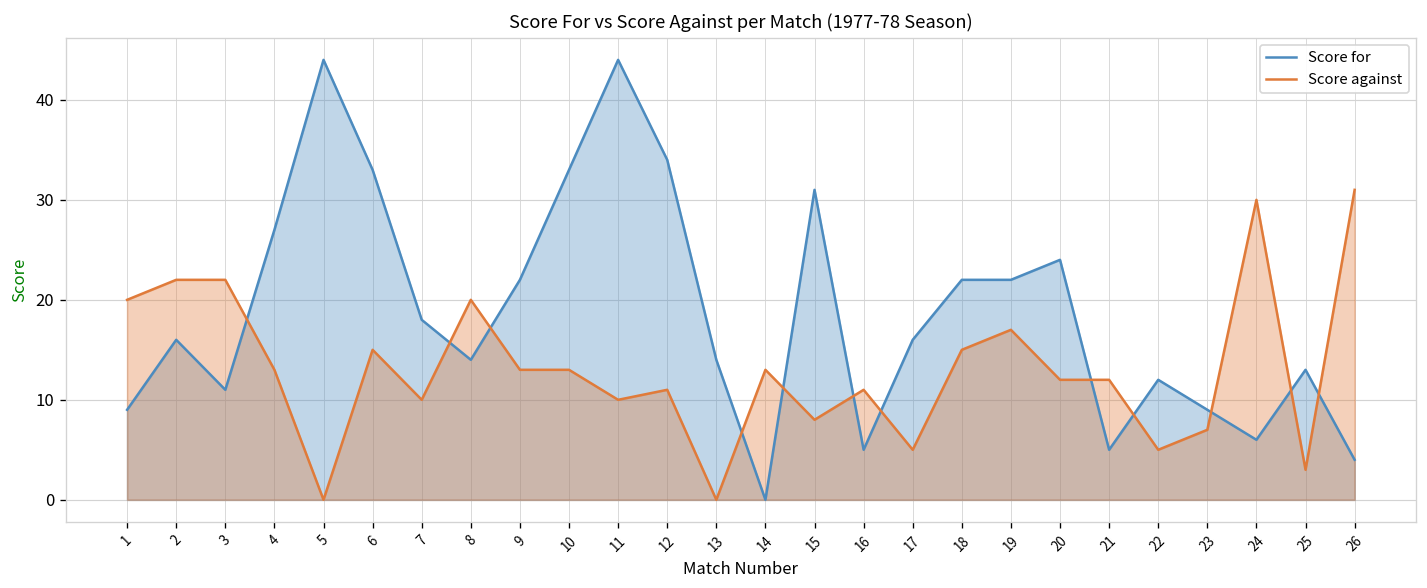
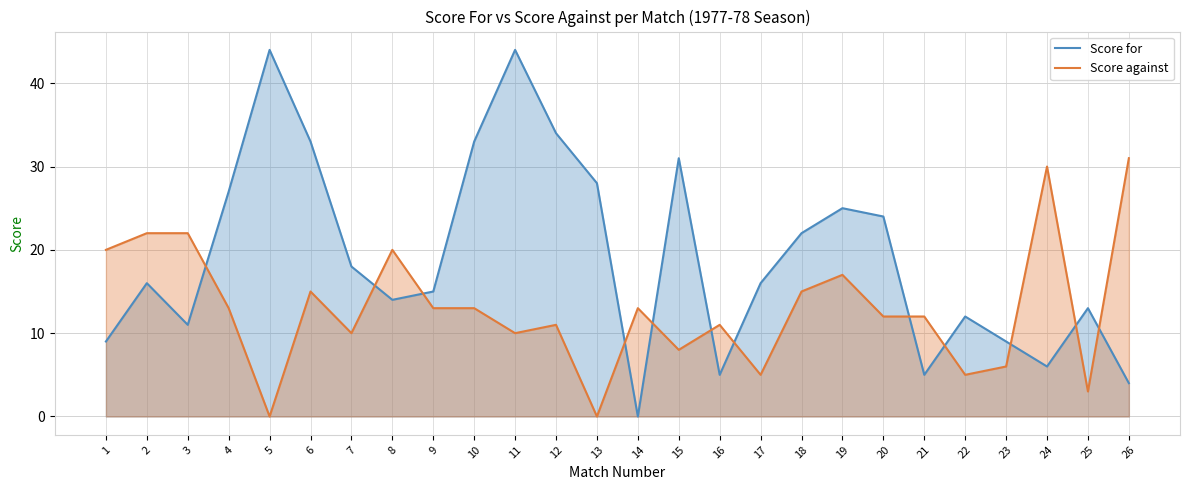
  {
    "Score for": {
      "1": 9,
      "2": 16,
      "3": 11,
      "4": 27,
      "5": 44,
      "6": 33,
      "7": 18,
      "8": 14,
-     "9": 22,
+     "9": 15,
      "10": 33,
      "11": 44,
      "12": 34,
-     "13": 14,
+     "13": 28,
      "14": 0,
      "15": 31,
      "16": 5,
      "17": 16,
      "18": 22,
-     "19": 22,
+     "19": 25,
      "20": 24,
      "21": 5,
      "22": 12,
      "23": 9,
      "24": 6,
      "25": 13,
      "26": 4
    },
    "Score against": {
      "1": 20,
      "2": 22,
      "3": 22,
      "4": 13,
      "5": 0,
      "6": 15,
      "7": 10,
      "8": 20,
      "9": 13,
      "10": 13,
      "11": 10,
      "12": 11,
      "13": 0,
      "14": 13,
      "15": 8,
      "16": 11,
      "17": 5,
      "18": 15,
      "19": 17,
      "20": 12,
      "21": 12,
      "22": 5,
-     "23": 7,
+     "23": 6,
      "24": 30,
      "25": 3,
      "26": 31
    }
  }
